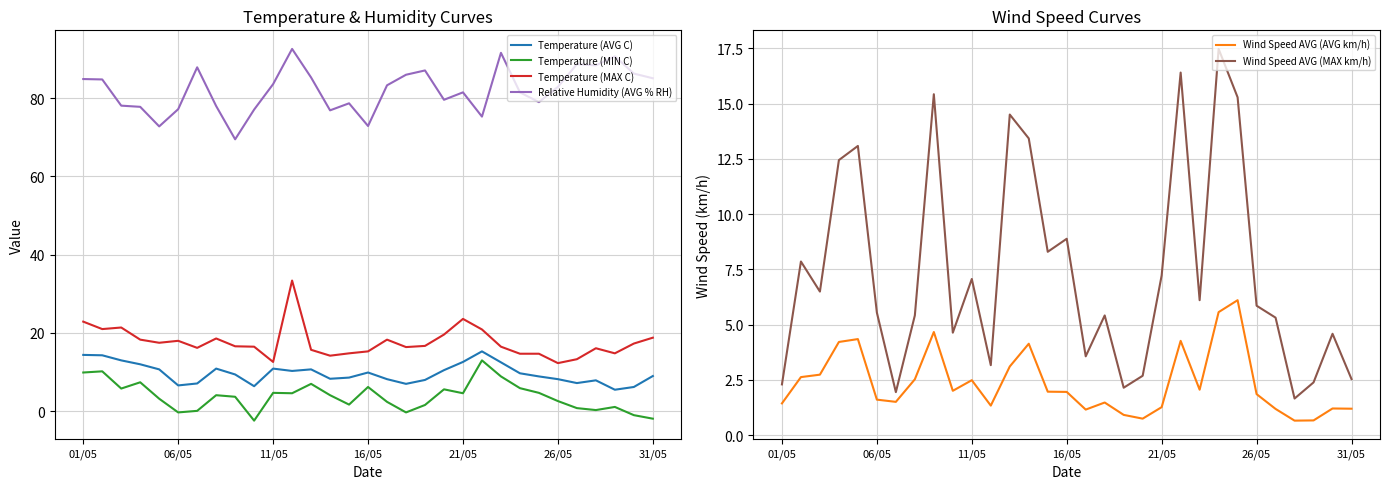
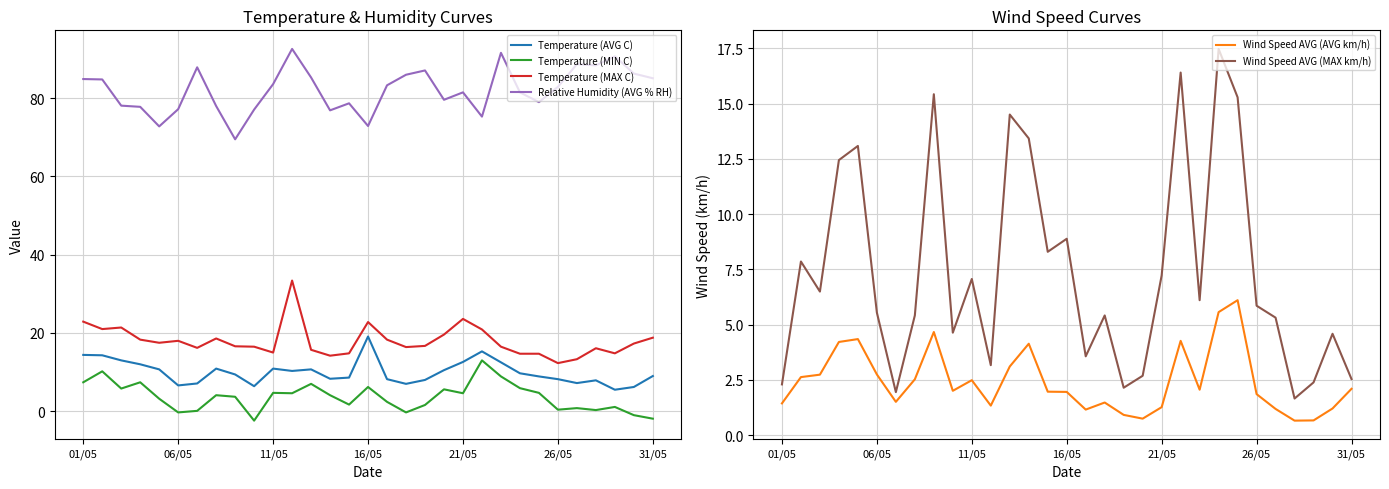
  {
    "Temperature & Humidity Curves": {
      "Temperature (AVG C)": {
        "01/05": 14,
        "06/05": 7,
        "11/05": 11,
-       "16/05": 10,
+       "16/05": 19,
        "21/05": 13,
        "26/05": 8,
        "31/05": 9
      },
      "Temperature (MIN C)": {
-       "01/05": 10,
+       "01/05": 7,
        "06/05": 0,
        "11/05": 5,
        "16/05": 6,
        "21/05": 5,
-       "26/05": 3,
+       "26/05": 0,
        "31/05": -2
      },
      "Temperature (MAX C)": {
        "01/05": 23,
        "06/05": 18,
-       "11/05": 13,
-       "16/05": 15,
+       "11/05": 15,
+       "16/05": 23,
        "21/05": 24,
        "26/05": 12,
        "31/05": 19
      },
      "Relative Humidity (AVG % RH)": {
        "01/05": 85,
        "06/05": 77,
        "11/05": 84,
        "16/05": 73,
        "21/05": 82
      }
    },
    "Wind Speed Curves": {
      "Wind Speed AVG (AVG km/h)": {
        "01/05": 1.4,
-       "06/05": 1.6,
+       "06/05": 2.8,
        "11/05": 2.5,
        "16/05": 2.0,
        "21/05": 1.3,
        "26/05": 1.9,
-       "31/05": 1.2
+       "31/05": 2.1
      },
      "Wind Speed AVG (MAX km/h)": {
        "01/05": 2.3,
        "06/05": 5.6,
        "11/05": 7.1,
        "16/05": 8.9,
        "21/05": 7.2,
        "26/05": 5.9,
        "31/05": 2.5
      }
    }
  }
